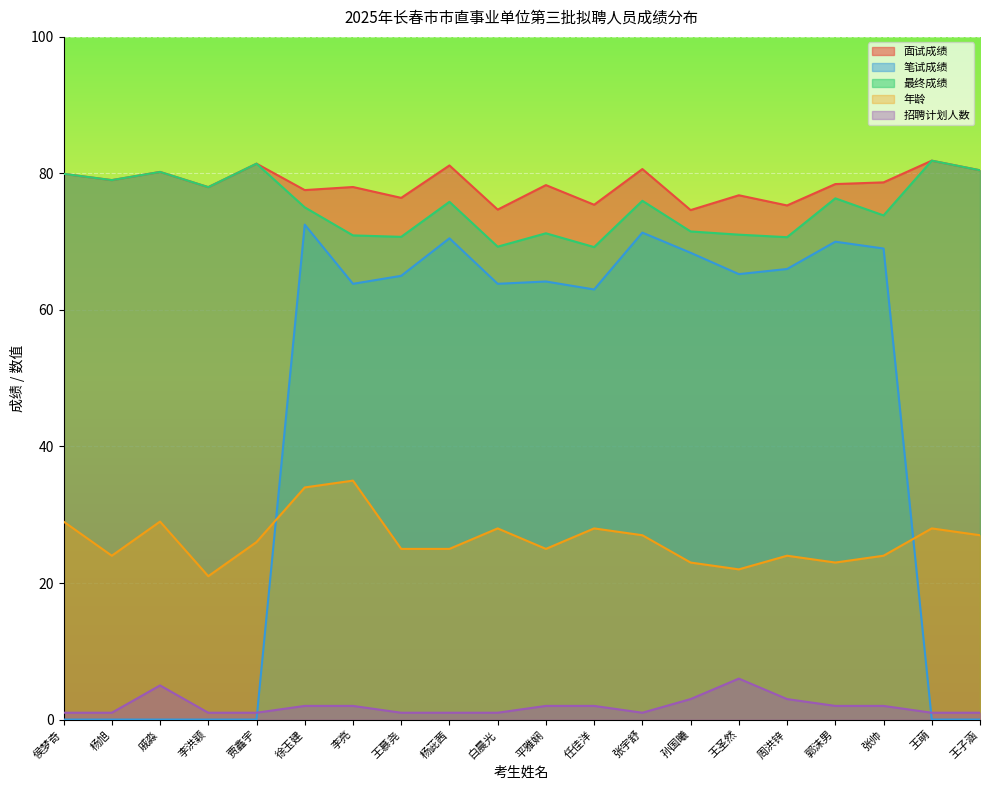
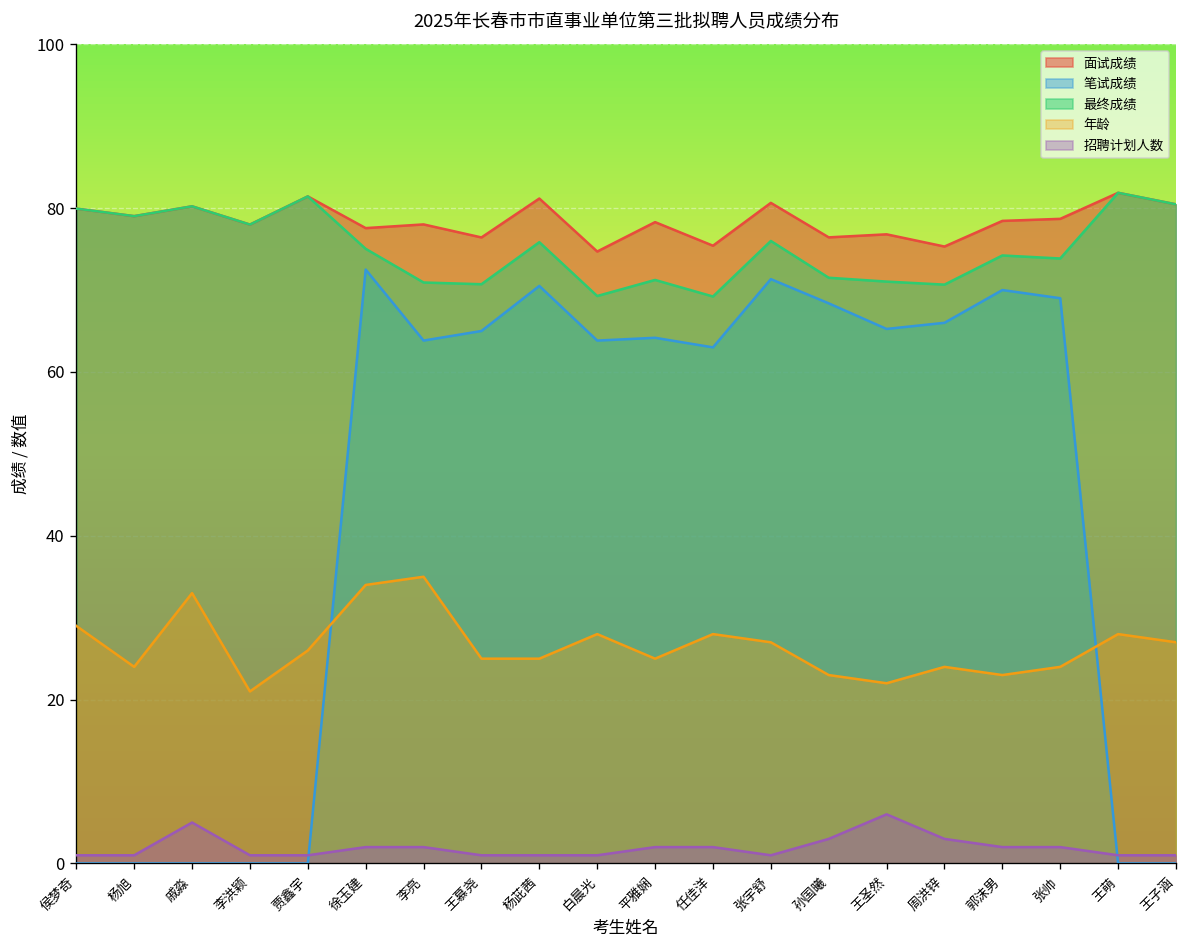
  {
    "面试成绩": {
      "徐玉建": 78,
      "李亮": 78,
      "王慕尧": 76,
      "杨茈茜": 81,
      "白晨光": 75,
      "平雅娴": 78,
      "任佳洋": 75,
      "张宇舒": 81,
-     "孙国曦": 75,
+     "孙国曦": 76,
      "王圣然": 77,
      "周洪锌": 75,
      "郭沫男": 78,
      "张帅": 79
    },
    "笔试成绩": {
      "侯梦奇": 0,
      "杨旭": 0,
      "戚淼": 0,
      "李洪颖": 0,
      "贾鑫宇": 0,
      "徐玉建": 73,
      "李亮": 64,
      "王慕尧": 65,
      "杨茈茜": 71,
      "白晨光": 64,
      "平雅娴": 64,
      "任佳洋": 63,
      "张宇舒": 71,
      "孙国曦": 68,
      "王圣然": 65,
      "周洪锌": 66,
      "郭沫男": 70,
      "张帅": 69,
      "王萌": 0,
      "王子涵": 0
    },
    "最终成绩": {
      "徐玉建": 75,
      "李亮": 71,
      "王慕尧": 71,
      "杨茈茜": 76,
      "白晨光": 69,
      "平雅娴": 71,
      "任佳洋": 69,
      "张宇舒": 76,
      "孙国曦": 72,
      "王圣然": 71,
      "周洪锌": 71,
-     "郭沫男": 76,
+     "郭沫男": 74,
      "张帅": 74
    },
    "年龄": {
      "侯梦奇": 29,
      "杨旭": 24,
-     "戚淼": 29,
+     "戚淼": 33,
      "李洪颖": 21,
      "贾鑫宇": 26,
      "徐玉建": 34,
      "李亮": 35,
      "王慕尧": 25,
      "杨茈茜": 25,
      "白晨光": 28,
      "平雅娴": 25,
      "任佳洋": 28,
      "张宇舒": 27,
      "孙国曦": 23,
      "王圣然": 22,
      "周洪锌": 24,
      "郭沫男": 23,
      "张帅": 24,
      "王萌": 28,
      "王子涵": 27
    },
    "招聘计划人数": {
      "侯梦奇": 1,
      "杨旭": 1,
      "戚淼": 5,
      "李洪颖": 1,
      "贾鑫宇": 1,
      "徐玉建": 2,
      "李亮": 2,
      "王慕尧": 1,
      "杨茈茜": 1,
      "白晨光": 1,
      "平雅娴": 2,
      "任佳洋": 2,
      "张宇舒": 1,
      "孙国曦": 3,
      "王圣然": 6,
      "周洪锌": 3,
      "郭沫男": 2,
      "张帅": 2,
      "王萌": 1,
      "王子涵": 1
    }
  }
